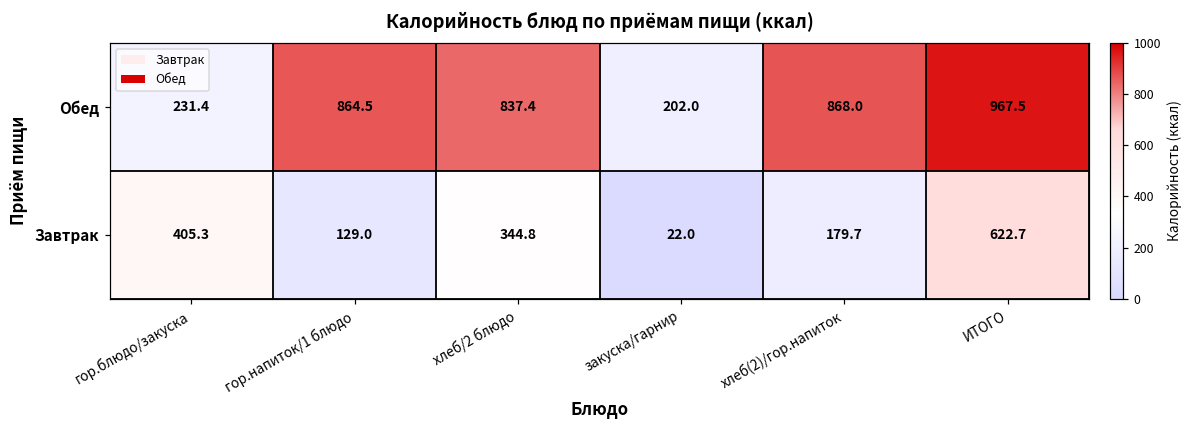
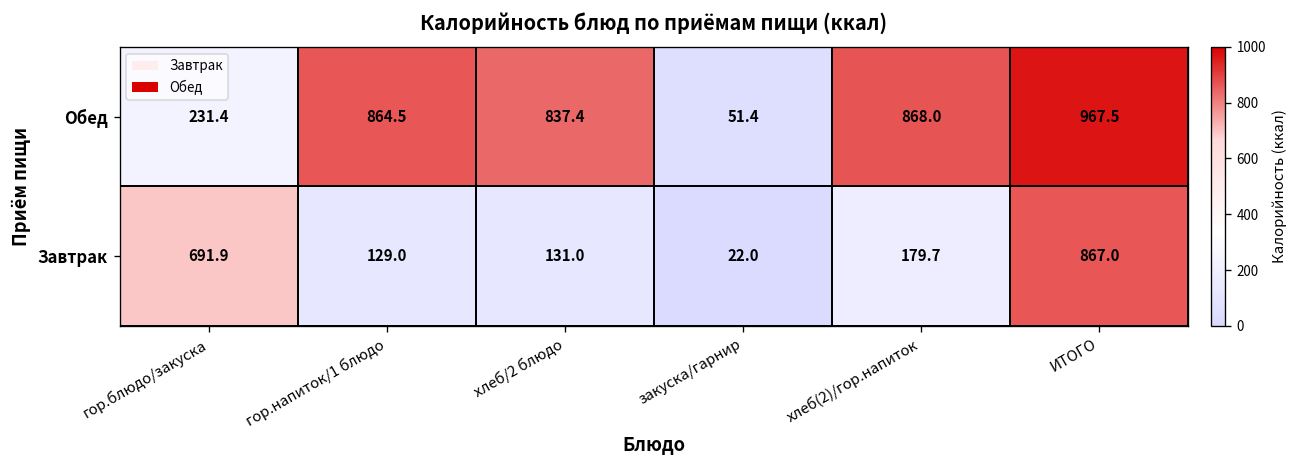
  {
    "Обед": {
      "гор.блюдо/закуска": 231.4,
      "гор.напиток/1 блюдо": 864.5,
      "хлеб/2 блюдо": 837.4,
-     "закуска/гарнир": 202.0,
+     "закуска/гарнир": 51.4,
      "хлеб(2)/гор.напиток": 868.0,
      "ИТОГО": 967.5
    },
    "Завтрак": {
-     "гор.блюдо/закуска": 405.3,
+     "гор.блюдо/закуска": 691.9,
      "гор.напиток/1 блюдо": 129.0,
-     "хлеб/2 блюдо": 344.8,
+     "хлеб/2 блюдо": 131.0,
      "закуска/гарнир": 22.0,
      "хлеб(2)/гор.напиток": 179.7,
-     "ИТОГО": 622.7
+     "ИТОГО": 867.0
    }
  }
